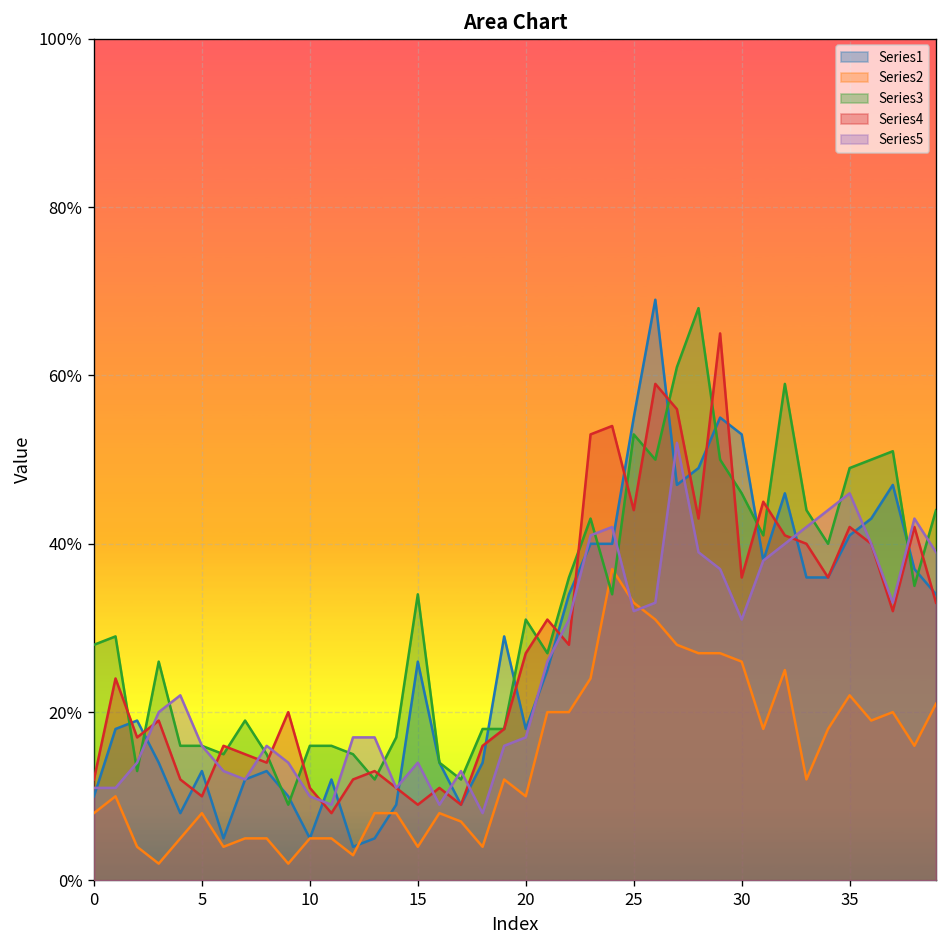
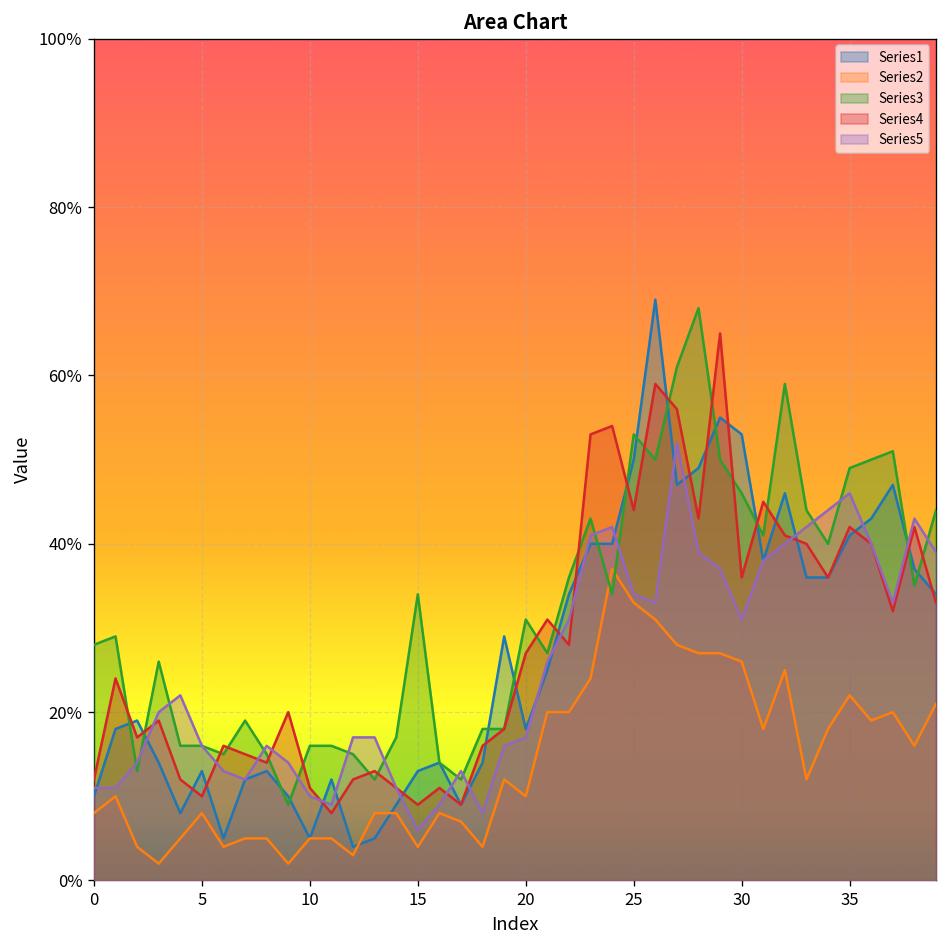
  {
    "Series1": {
      "0": "10%",
      "5": "13%",
-     "15": "26%",
+     "15": "13%",
      "20": "18%",
-     "25": "55%",
+     "25": "50%",
      "30": "53%",
      "35": "41%"
    },
    "Series3": {
      "0": "28%",
      "10": "16%",
      "15": "34%",
      "20": "31%",
      "25": "53%",
      "30": "46%",
      "35": "49%"
    },
    "Series5": {
      "0": "11%",
      "10": "10%",
-     "15": "14%",
+     "15": "6%",
      "20": "17%",
-     "25": "32%",
+     "25": "34%",
      "30": "31%",
      "35": "46%"
    }
  }
